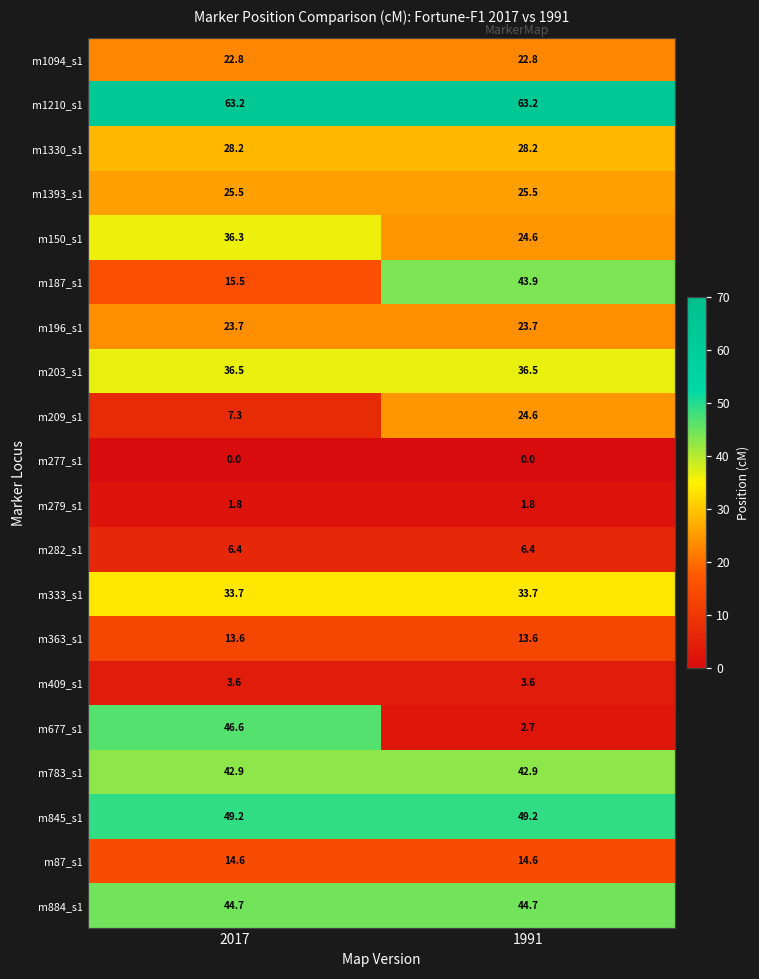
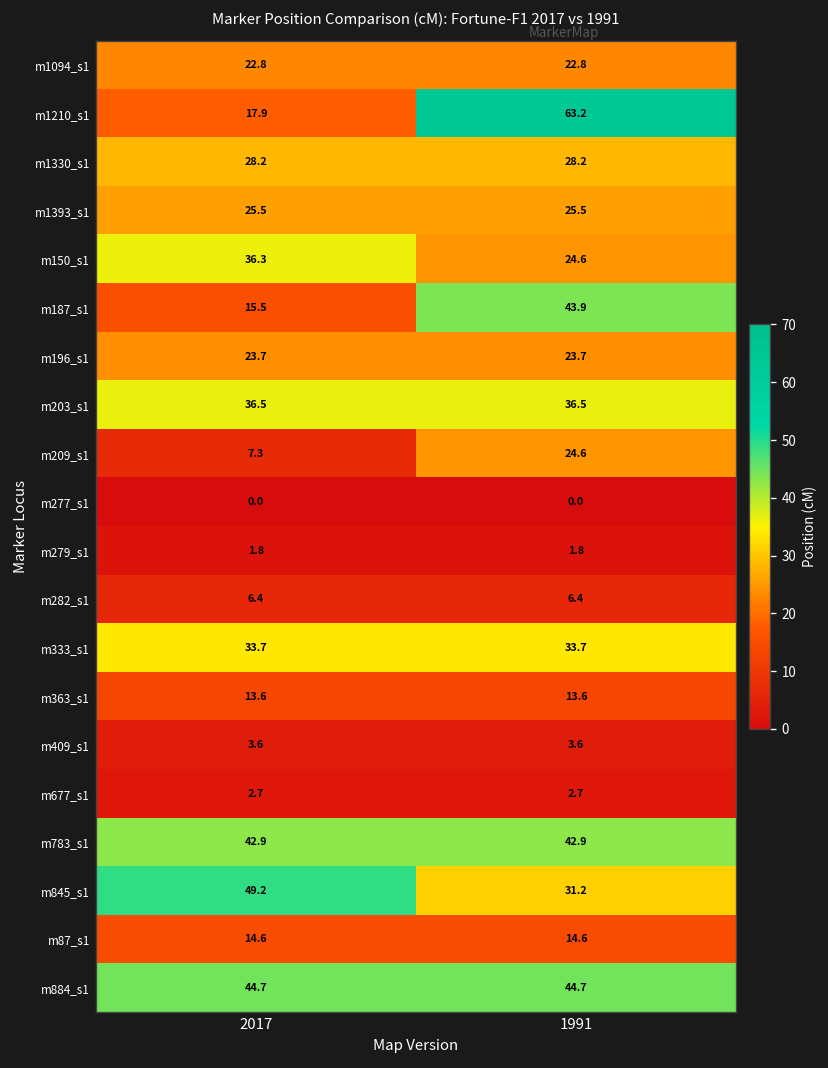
  {
    "m1094_s1": {
      "2017": 22.8,
      "1991": 22.8
    },
    "m1210_s1": {
-     "2017": 63.2,
+     "2017": 17.9,
      "1991": 63.2
    },
    "m1330_s1": {
      "2017": 28.2,
      "1991": 28.2
    },
    "m1393_s1": {
      "2017": 25.5,
      "1991": 25.5
    },
    "m150_s1": {
      "2017": 36.3,
      "1991": 24.6
    },
    "m187_s1": {
      "2017": 15.5,
      "1991": 43.9
    },
    "m196_s1": {
      "2017": 23.7,
      "1991": 23.7
    },
    "m203_s1": {
      "2017": 36.5,
      "1991": 36.5
    },
    "m209_s1": {
      "2017": 7.3,
      "1991": 24.6
    },
    "m277_s1": {
      "2017": 0.0,
      "1991": 0.0
    },
    "m279_s1": {
      "2017": 1.8,
      "1991": 1.8
    },
    "m282_s1": {
      "2017": 6.4,
      "1991": 6.4
    },
    "m333_s1": {
      "2017": 33.7,
      "1991": 33.7
    },
    "m363_s1": {
      "2017": 13.6,
      "1991": 13.6
    },
    "m409_s1": {
      "2017": 3.6,
      "1991": 3.6
    },
    "m677_s1": {
-     "2017": 46.6,
+     "2017": 2.7,
      "1991": 2.7
    },
    "m783_s1": {
      "2017": 42.9,
      "1991": 42.9
    },
    "m845_s1": {
      "2017": 49.2,
-     "1991": 49.2
+     "1991": 31.2
    },
    "m87_s1": {
      "2017": 14.6,
      "1991": 14.6
    },
    "m884_s1": {
      "2017": 44.7,
      "1991": 44.7
    }
  }
